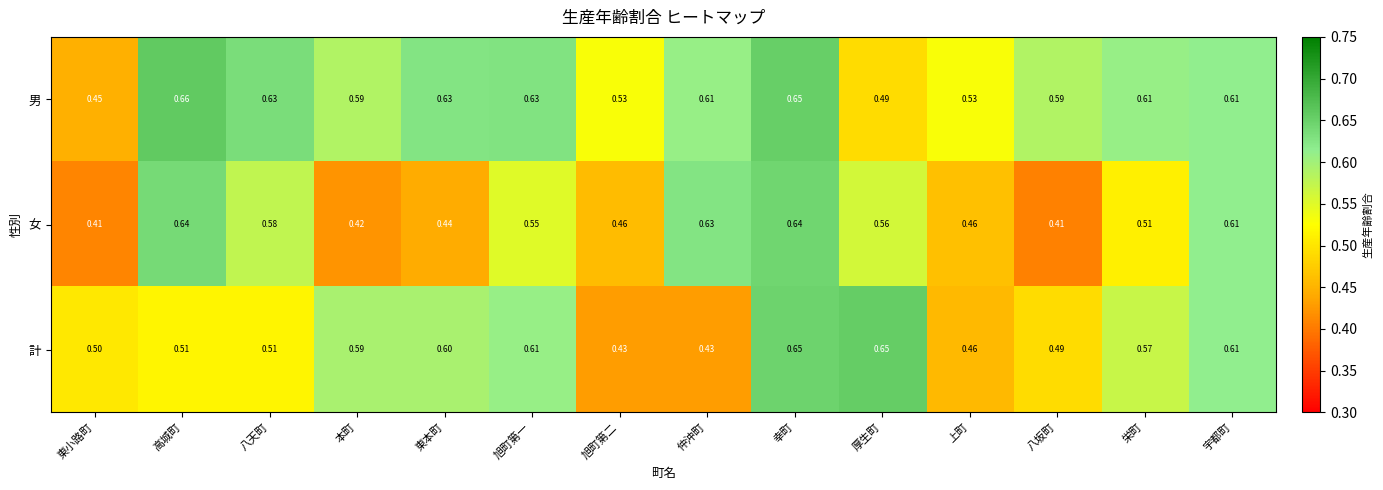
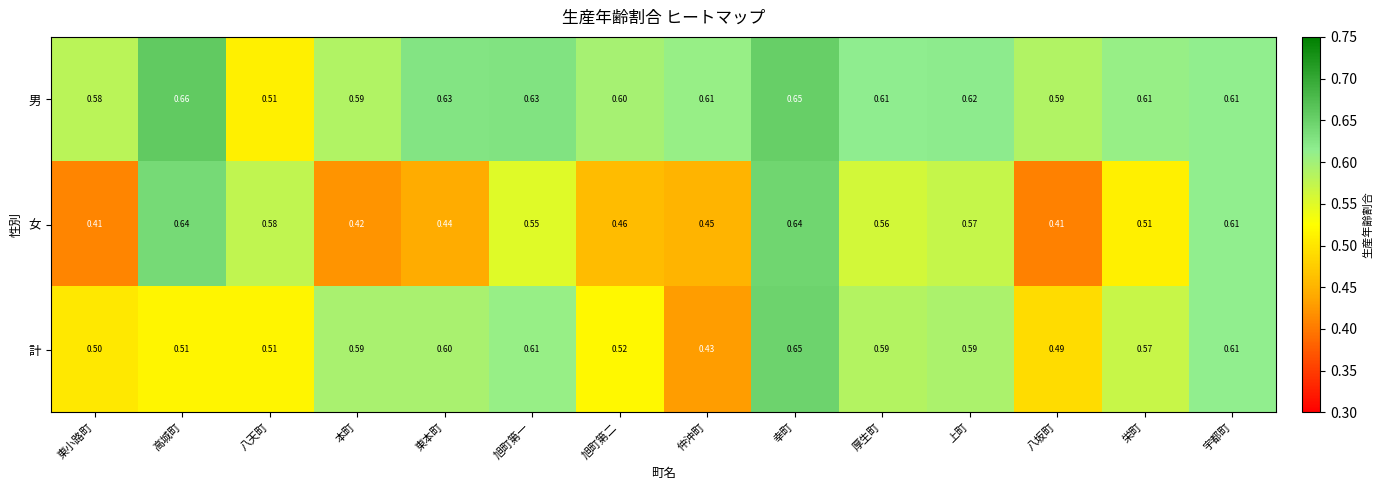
  {
    "男": {
-     "東小路町": 0.45,
+     "東小路町": 0.58,
      "高城町": 0.66,
-     "八天町": 0.63,
+     "八天町": 0.51,
      "本町": 0.59,
      "東本町": 0.63,
      "旭町第一": 0.63,
-     "旭町第二": 0.53,
+     "旭町第二": 0.60,
      "仲沖町": 0.61,
      "幸町": 0.65,
-     "厚生町": 0.49,
-     "上町": 0.53,
+     "厚生町": 0.61,
+     "上町": 0.62,
      "八坂町": 0.59,
      "栄町": 0.61,
      "宇都町": 0.61
    },
    "女": {
      "東小路町": 0.41,
      "高城町": 0.64,
      "八天町": 0.58,
      "本町": 0.42,
      "東本町": 0.44,
      "旭町第一": 0.55,
      "旭町第二": 0.46,
-     "仲沖町": 0.63,
+     "仲沖町": 0.45,
      "幸町": 0.64,
      "厚生町": 0.56,
-     "上町": 0.46,
+     "上町": 0.57,
      "八坂町": 0.41,
      "栄町": 0.51,
      "宇都町": 0.61
    },
    "計": {
      "東小路町": 0.50,
      "高城町": 0.51,
      "八天町": 0.51,
      "本町": 0.59,
      "東本町": 0.60,
      "旭町第一": 0.61,
-     "旭町第二": 0.43,
+     "旭町第二": 0.52,
      "仲沖町": 0.43,
      "幸町": 0.65,
-     "厚生町": 0.65,
-     "上町": 0.46,
+     "厚生町": 0.59,
+     "上町": 0.59,
      "八坂町": 0.49,
      "栄町": 0.57,
      "宇都町": 0.61
    }
  }
